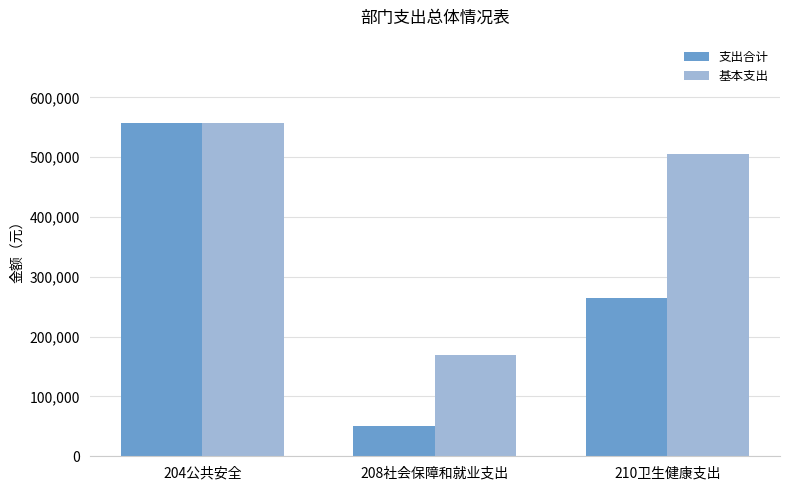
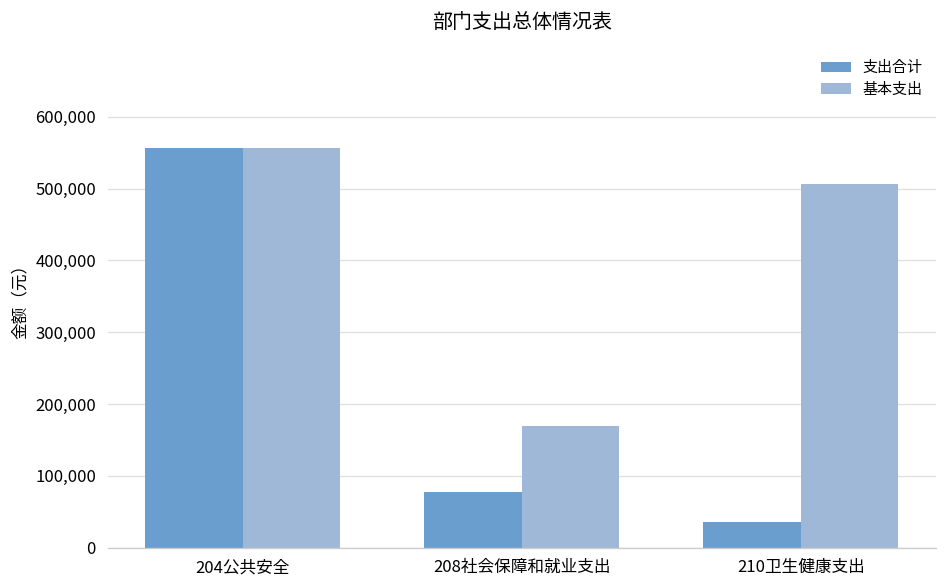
  {
    "支出合计": {
      "204公共安全": "560,000",
-     "208社会保障和就业支出": "50,000",
-     "210卫生健康支出": "260,000"
+     "208社会保障和就业支出": "80,000",
+     "210卫生健康支出": "40,000"
    },
    "基本支出": {
      "204公共安全": "560,000",
      "208社会保障和就业支出": "170,000",
      "210卫生健康支出": "510,000"
    }
  }
